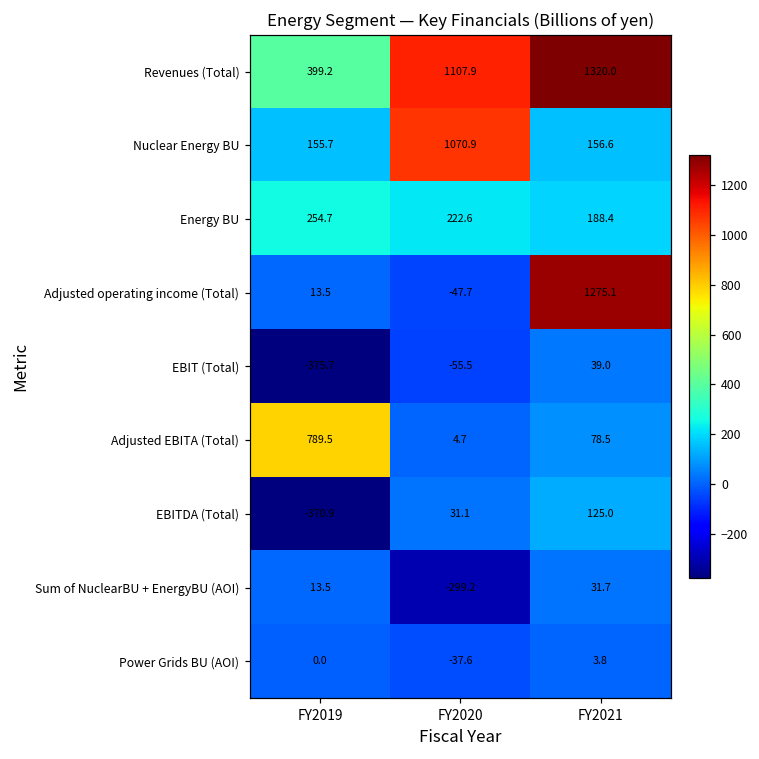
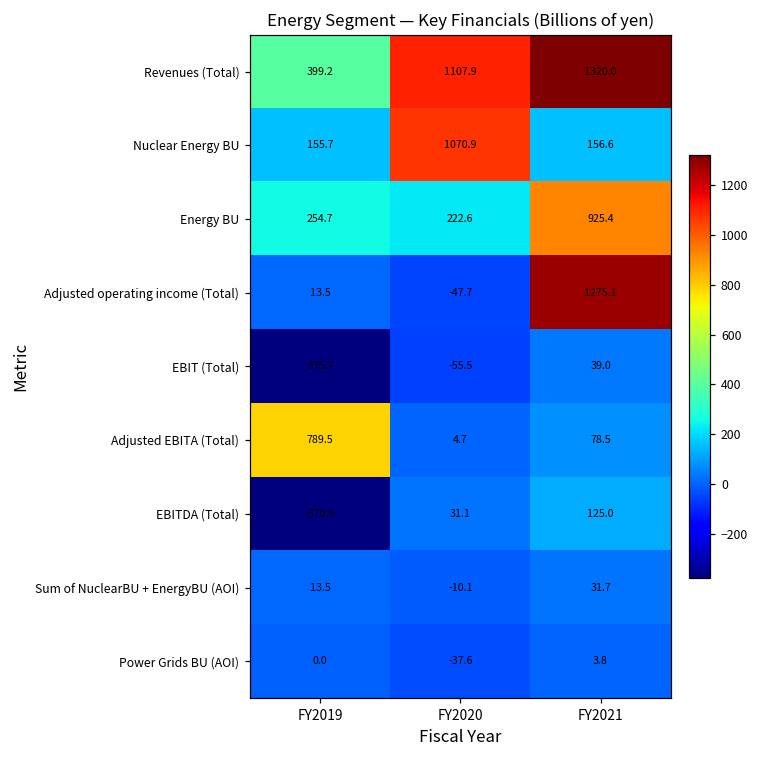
  {
    "Revenues (Total)": {
      "FY2019": 399.2,
      "FY2020": 1107.9,
      "FY2021": 1320.0
    },
    "Nuclear Energy BU": {
      "FY2019": 155.7,
      "FY2020": 1070.9,
      "FY2021": 156.6
    },
    "Energy BU": {
      "FY2019": 254.7,
      "FY2020": 222.6,
-     "FY2021": 188.4
+     "FY2021": 925.4
    },
    "Adjusted operating income (Total)": {
      "FY2019": 13.5,
      "FY2020": -47.7,
      "FY2021": 1275.1
    },
    "EBIT (Total)": {
      "FY2019": -375.7,
      "FY2020": -55.5,
      "FY2021": 39.0
    },
    "Adjusted EBITA (Total)": {
      "FY2019": 789.5,
      "FY2020": 4.7,
      "FY2021": 78.5
    },
    "EBITDA (Total)": {
      "FY2019": -370.9,
      "FY2020": 31.1,
      "FY2021": 125.0
    },
    "Sum of NuclearBU + EnergyBU (AOI)": {
      "FY2019": 13.5,
-     "FY2020": -299.2,
+     "FY2020": -10.1,
      "FY2021": 31.7
    },
    "Power Grids BU (AOI)": {
      "FY2019": 0.0,
      "FY2020": -37.6,
      "FY2021": 3.8
    }
  }
